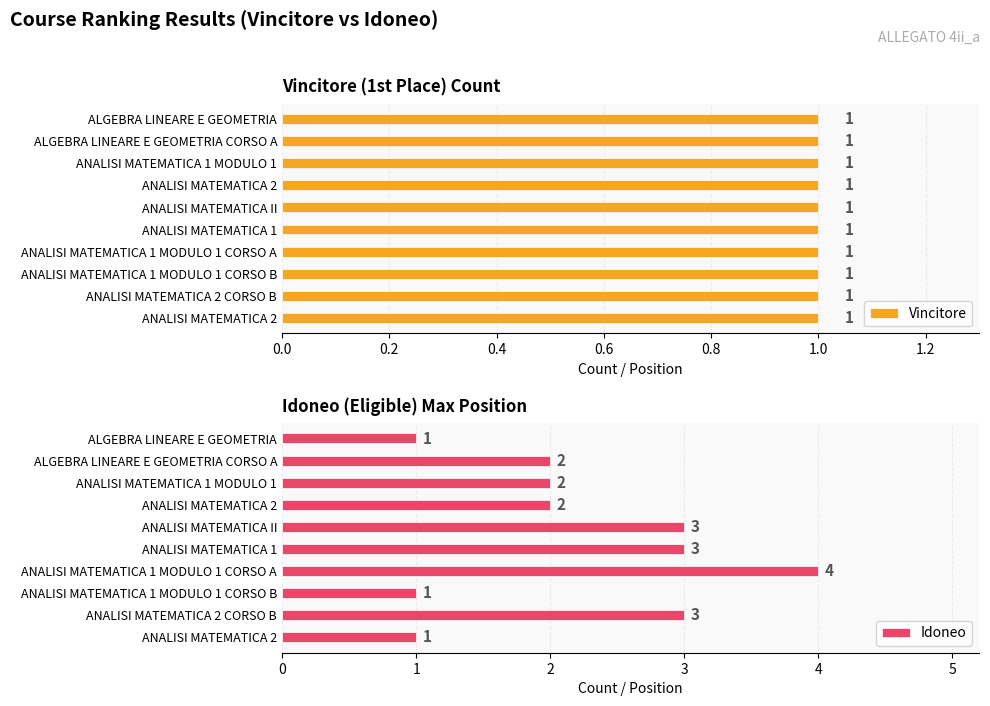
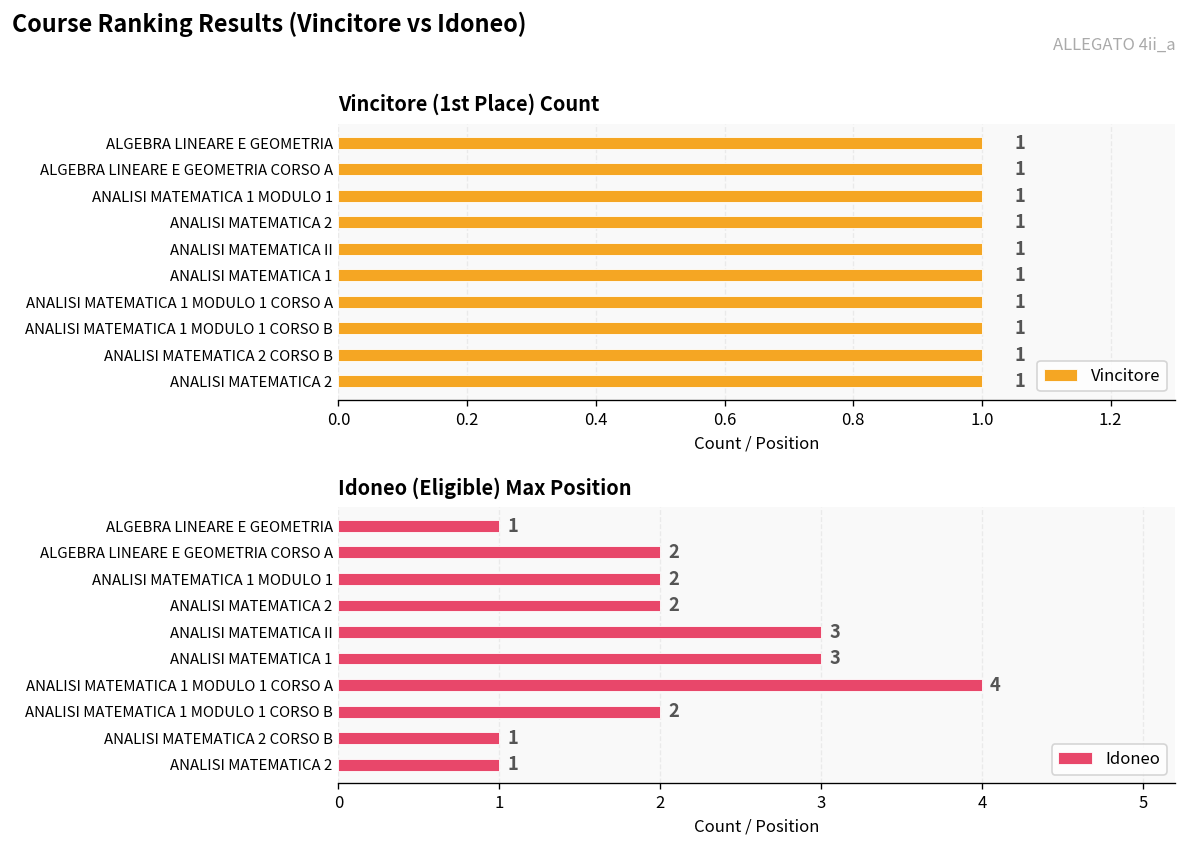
  {
    "Idoneo (Eligible) Max Position": {
      "ALGEBRA LINEARE E GEOMETRIA": 1,
      "ALGEBRA LINEARE E GEOMETRIA CORSO A": 2,
      "ANALISI MATEMATICA 1 MODULO 1": 2,
      "ANALISI MATEMATICA II": 3,
      "ANALISI MATEMATICA 1": 3,
      "ANALISI MATEMATICA 1 MODULO 1 CORSO A": 4,
-     "ANALISI MATEMATICA 1 MODULO 1 CORSO B": 1,
-     "ANALISI MATEMATICA 2 CORSO B": 3
+     "ANALISI MATEMATICA 1 MODULO 1 CORSO B": 2,
+     "ANALISI MATEMATICA 2 CORSO B": 1
    }
  }
